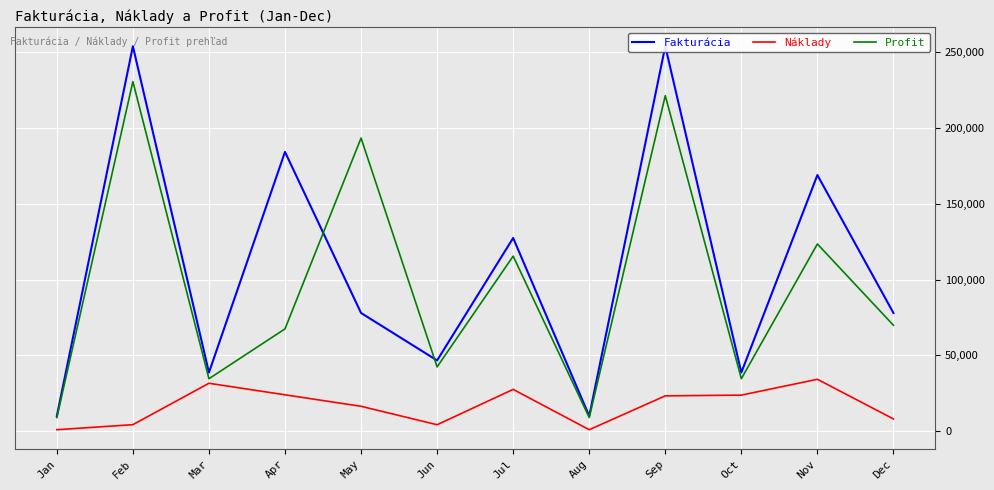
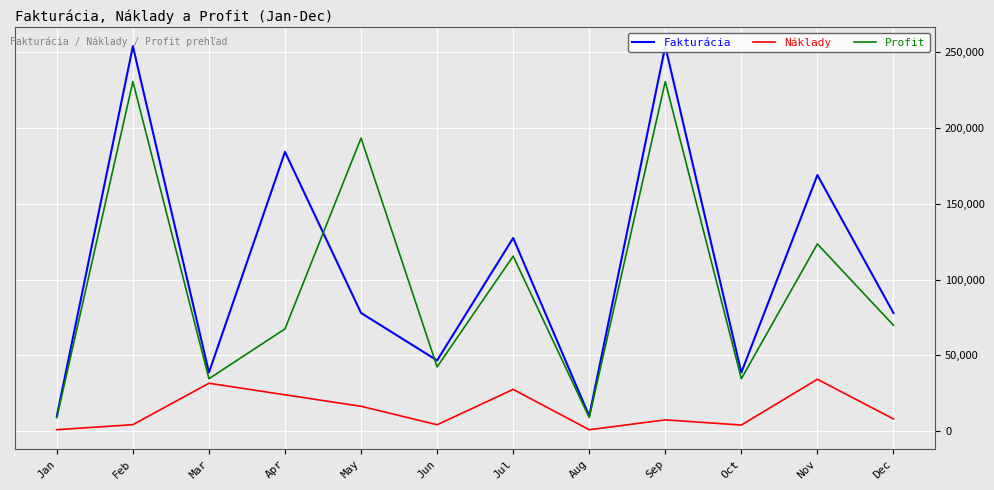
  {
    "Fakturácia": {
      "Feb": "254,000",
      "Mar": "39,000",
      "Apr": "184,000",
      "May": "78,000",
      "Jun": "47,000",
      "Jul": "128,000",
      "Oct": "39,000",
      "Nov": "169,000",
      "Dec": "78,000"
    },
    "Náklady": {
      "Jan": "1,000",
      "Feb": "4,000",
      "Mar": "32,000",
      "Apr": "24,000",
      "May": "16,000",
      "Jun": "4,000",
      "Jul": "28,000",
      "Aug": "1,000",
-     "Sep": "23,000",
-     "Oct": "24,000",
+     "Sep": "7,000",
+     "Oct": "4,000",
      "Nov": "34,000",
      "Dec": "8,000"
    },
    "Profit": {
      "Feb": "231,000",
      "Mar": "35,000",
      "Apr": "68,000",
      "May": "193,000",
      "Jun": "42,000",
      "Jul": "116,000",
-     "Sep": "221,000",
+     "Sep": "231,000",
      "Oct": "35,000",
      "Nov": "124,000",
      "Dec": "70,000"
    }
  }
